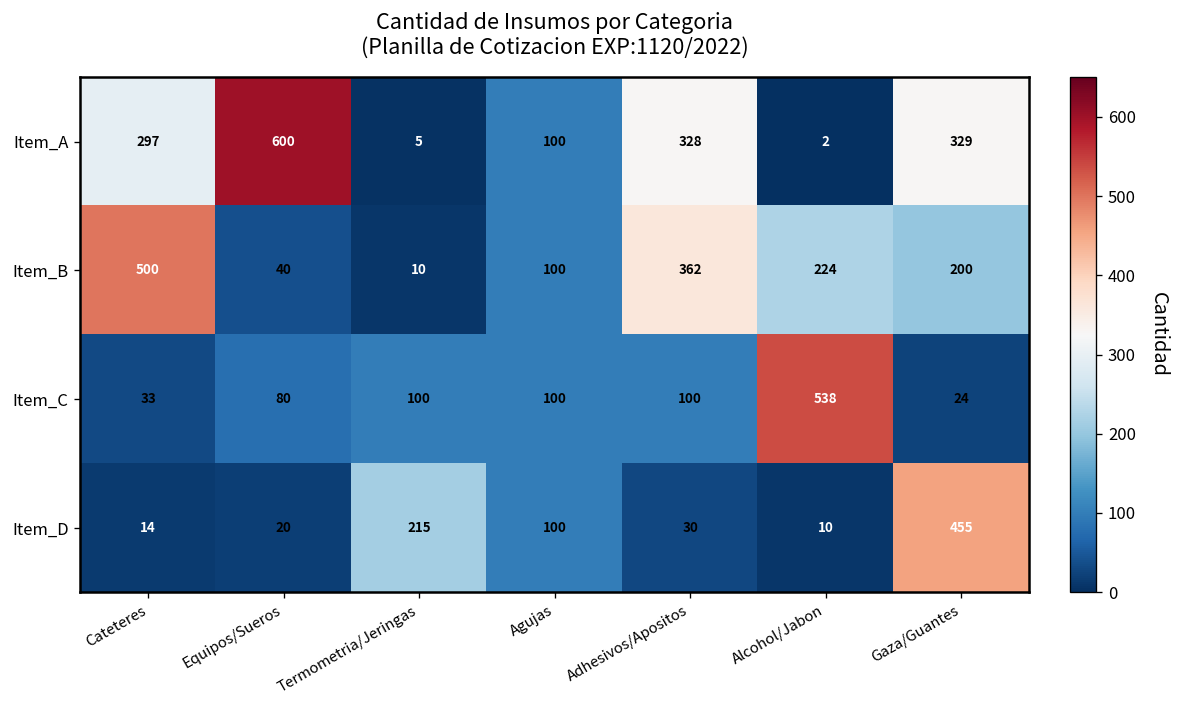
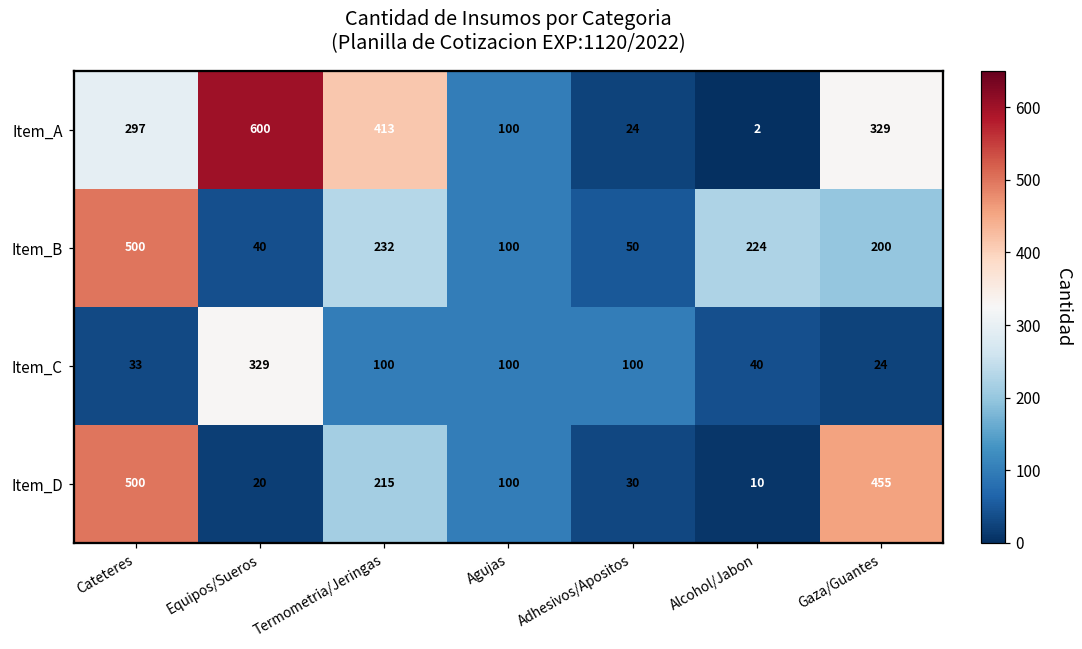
  {
    "Item_A": {
      "Cateteres": 297,
      "Equipos/Sueros": 600,
-     "Termometria/Jeringas": 5,
+     "Termometria/Jeringas": 413,
      "Agujas": 100,
-     "Adhesivos/Apositos": 328,
+     "Adhesivos/Apositos": 24,
      "Alcohol/Jabon": 2,
      "Gaza/Guantes": 329
    },
    "Item_B": {
      "Cateteres": 500,
      "Equipos/Sueros": 40,
-     "Termometria/Jeringas": 10,
+     "Termometria/Jeringas": 232,
      "Agujas": 100,
-     "Adhesivos/Apositos": 362,
+     "Adhesivos/Apositos": 50,
      "Alcohol/Jabon": 224,
      "Gaza/Guantes": 200
    },
    "Item_C": {
      "Cateteres": 33,
-     "Equipos/Sueros": 80,
+     "Equipos/Sueros": 329,
      "Termometria/Jeringas": 100,
      "Agujas": 100,
      "Adhesivos/Apositos": 100,
-     "Alcohol/Jabon": 538,
+     "Alcohol/Jabon": 40,
      "Gaza/Guantes": 24
    },
    "Item_D": {
-     "Cateteres": 14,
+     "Cateteres": 500,
      "Equipos/Sueros": 20,
      "Termometria/Jeringas": 215,
      "Agujas": 100,
      "Adhesivos/Apositos": 30,
      "Alcohol/Jabon": 10,
      "Gaza/Guantes": 455
    }
  }
